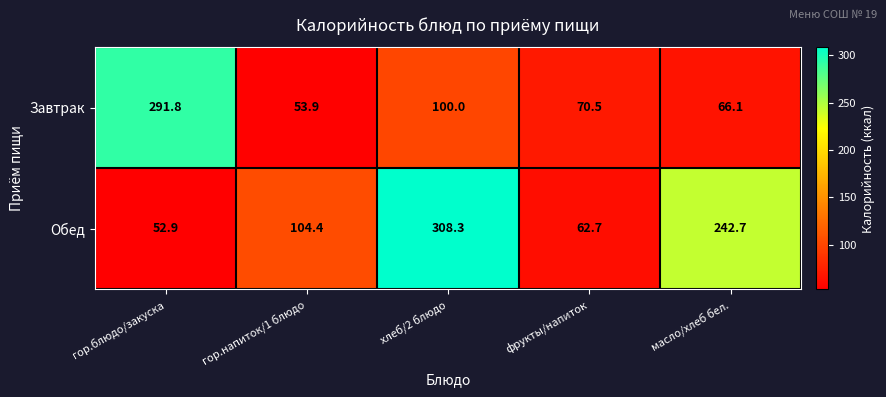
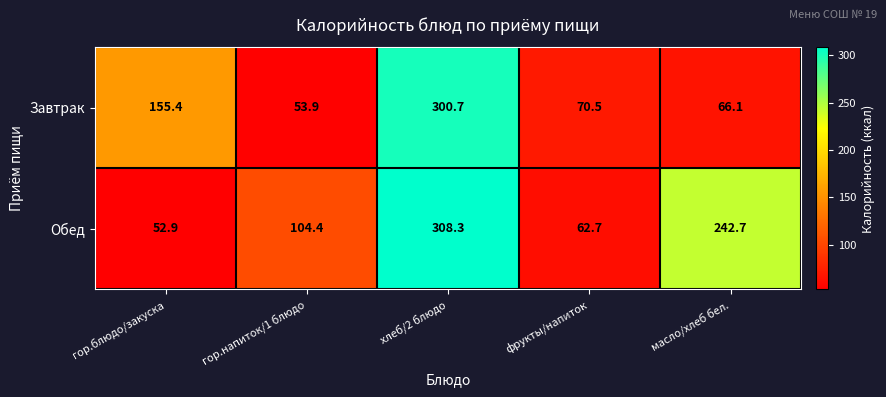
  {
    "Завтрак": {
-     "гор.блюдо/закуска": 291.8,
+     "гор.блюдо/закуска": 155.4,
      "гор.напиток/1 блюдо": 53.9,
-     "хлеб/2 блюдо": 100.0,
+     "хлеб/2 блюдо": 300.7,
      "фрукты/напиток": 70.5,
      "масло/хлеб бел.": 66.1
    },
    "Обед": {
      "гор.блюдо/закуска": 52.9,
      "гор.напиток/1 блюдо": 104.4,
      "хлеб/2 блюдо": 308.3,
      "фрукты/напиток": 62.7,
      "масло/хлеб бел.": 242.7
    }
  }
